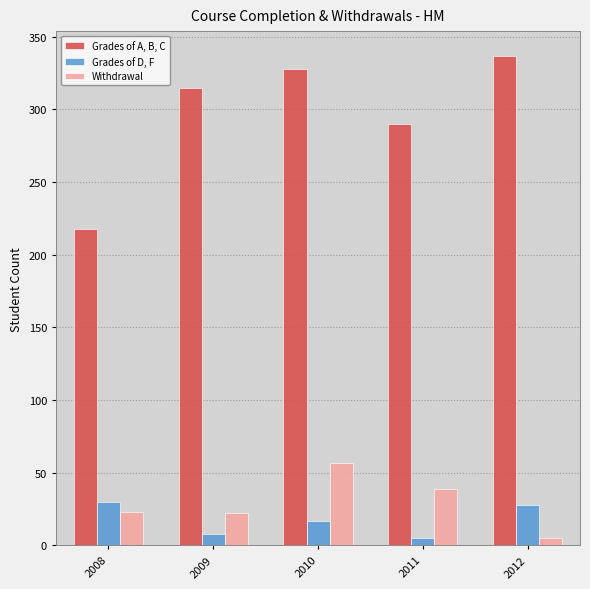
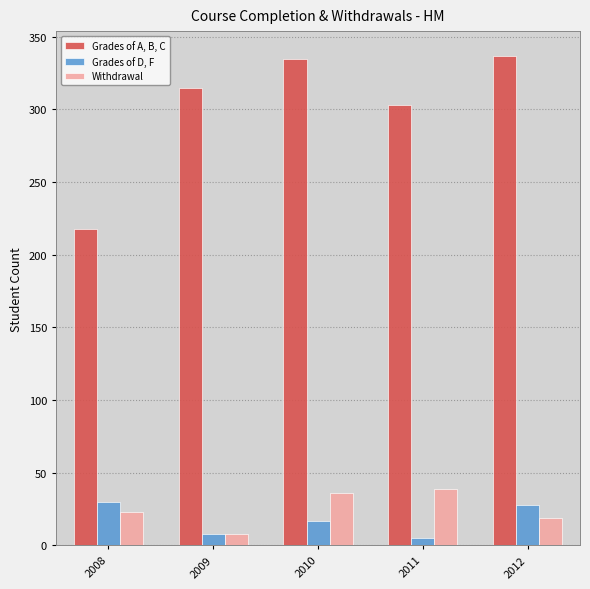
  {
    "Grades of A, B, C": {
      "2008": 218,
      "2009": 315,
-     "2010": 328,
-     "2011": 290,
+     "2010": 335,
+     "2011": 303,
      "2012": 337
    },
    "Grades of D, F": {
      "2008": 30,
      "2009": 8,
      "2010": 17,
      "2011": 5,
      "2012": 28
    },
    "Withdrawal": {
      "2008": 23,
-     "2009": 22,
-     "2010": 57,
+     "2009": 8,
+     "2010": 36,
      "2011": 39,
-     "2012": 5
+     "2012": 19
    }
  }
